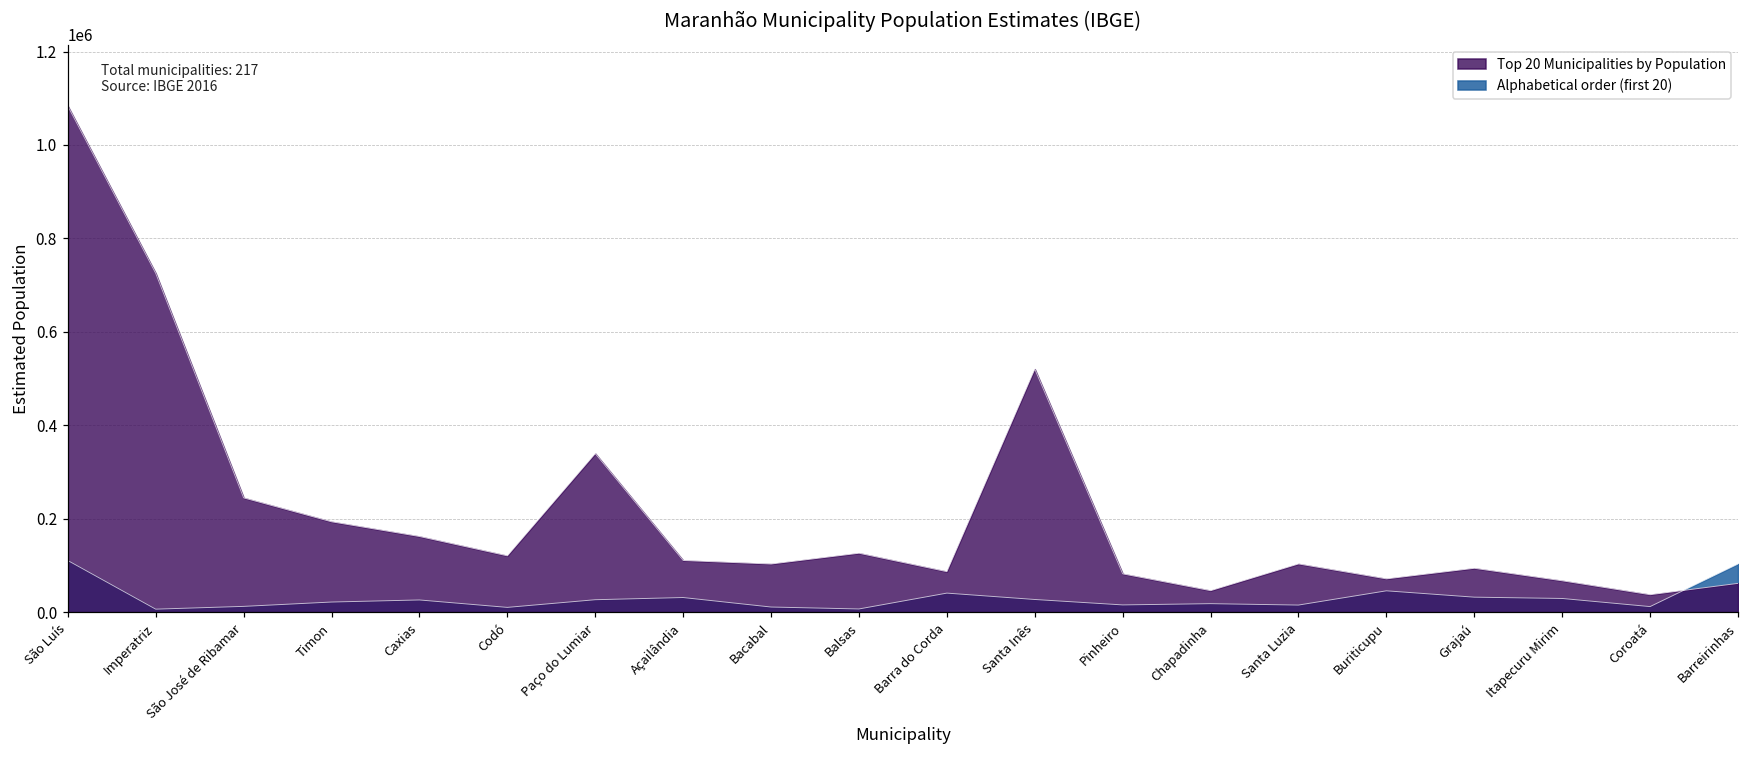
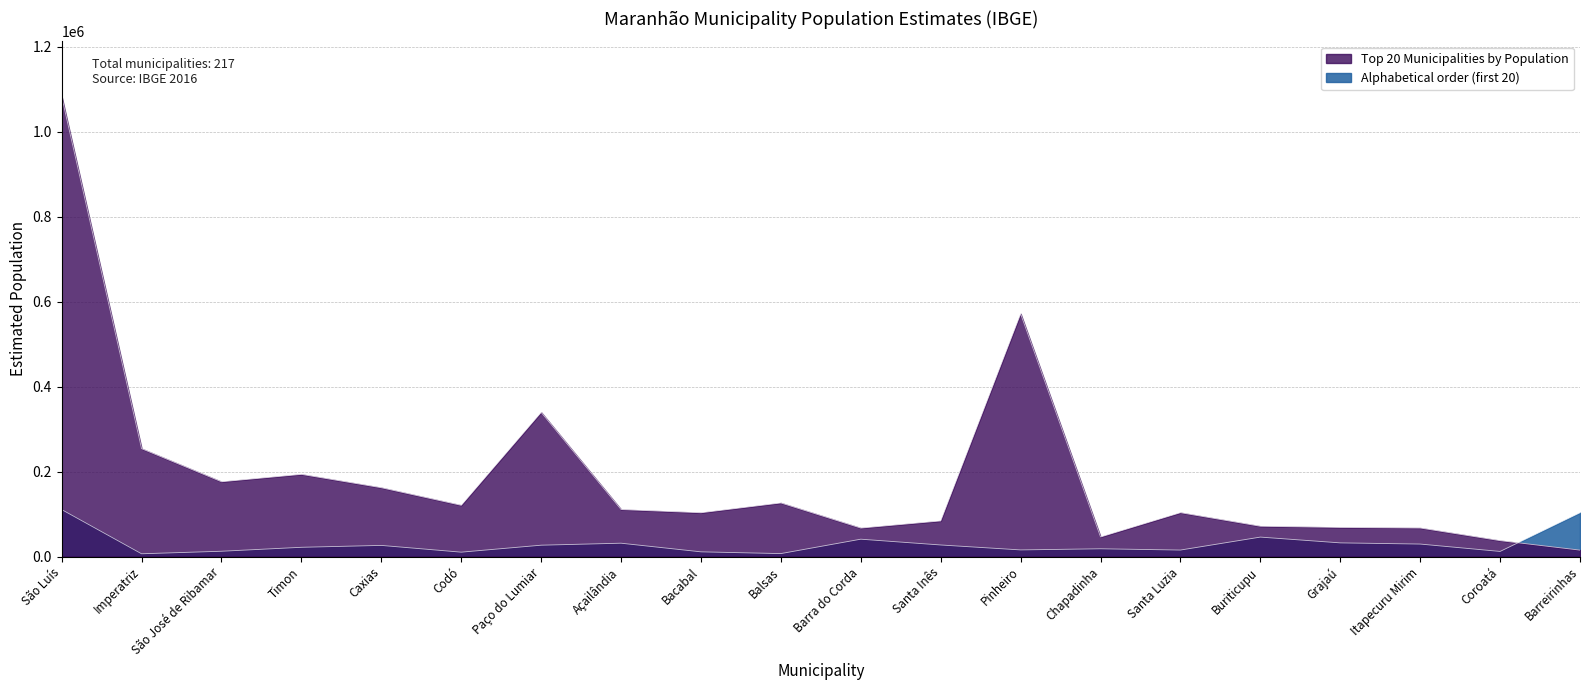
  {
    "Alphabetical order (first 20)": {
      "São Luís": 110000,
      "Imperatriz": 10000,
      "São José de Ribamar": 10000,
      "Timon": 20000,
      "Caxias": 30000,
      "Codó": 10000,
      "Paço do Lumiar": 30000,
      "Açailândia": 30000,
      "Bacabal": 10000,
      "Balsas": 10000,
      "Barra do Corda": 40000,
      "Santa Inês": 30000,
      "Pinheiro": 20000,
      "Chapadinha": 20000,
      "Santa Luzia": 20000,
      "Buriticupu": 50000,
      "Grajaú": 30000,
      "Itapecuru Mirim": 30000,
      "Coroatá": 10000,
      "Barreirinhas": 100000
    },
    "Top 20 Municipalities by Population": {
      "São Luís": 1080000,
-     "Imperatriz": 730000,
-     "São José de Ribamar": 240000,
+     "Imperatriz": 250000,
+     "São José de Ribamar": 180000,
      "Timon": 190000,
      "Caxias": 160000,
      "Codó": 120000,
      "Paço do Lumiar": 340000,
      "Açailândia": 110000,
      "Bacabal": 100000,
      "Balsas": 130000,
-     "Barra do Corda": 90000,
-     "Santa Inês": 520000,
-     "Pinheiro": 80000,
+     "Barra do Corda": 70000,
+     "Santa Inês": 80000,
+     "Pinheiro": 570000,
      "Chapadinha": 50000,
      "Santa Luzia": 100000,
      "Buriticupu": 70000,
-     "Grajaú": 90000,
+     "Grajaú": 70000,
      "Itapecuru Mirim": 70000,
      "Coroatá": 40000,
-     "Barreirinhas": 60000
+     "Barreirinhas": 20000
    }
  }
